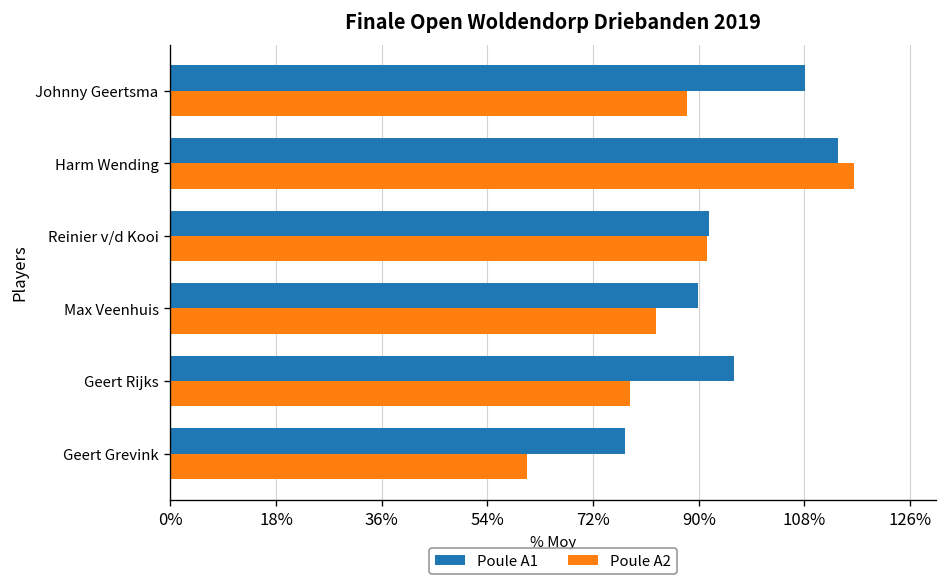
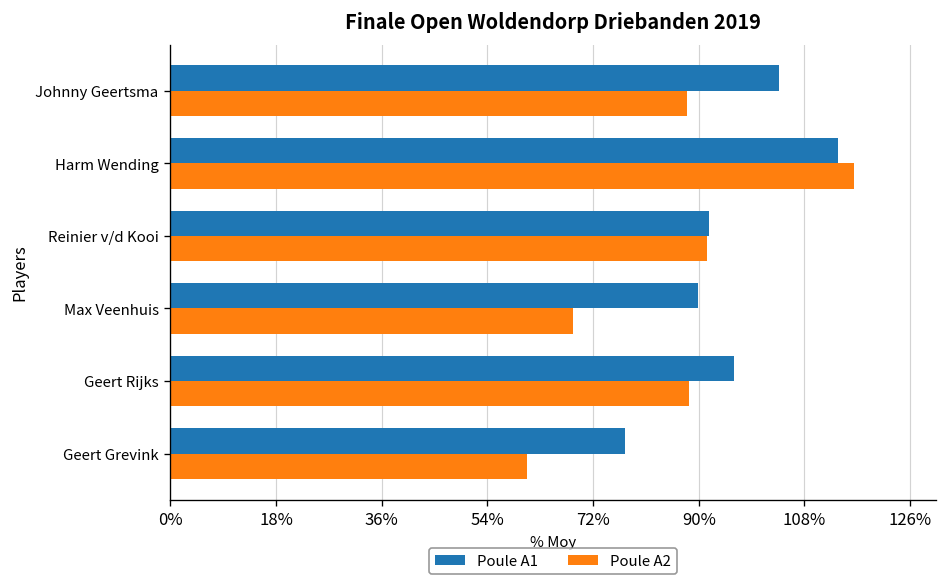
  {
    "Poule A1": {
-     "Johnny Geertsma": "108%",
+     "Johnny Geertsma": "104%",
      "Harm Wending": "114%",
      "Reinier v/d Kooi": "92%",
      "Max Veenhuis": "90%",
      "Geert Rijks": "96%",
      "Geert Grevink": "77%"
    },
    "Poule A2": {
      "Johnny Geertsma": "88%",
      "Harm Wending": "116%",
      "Reinier v/d Kooi": "91%",
-     "Max Veenhuis": "83%",
-     "Geert Rijks": "78%",
+     "Max Veenhuis": "69%",
+     "Geert Rijks": "88%",
      "Geert Grevink": "61%"
    }
  }
